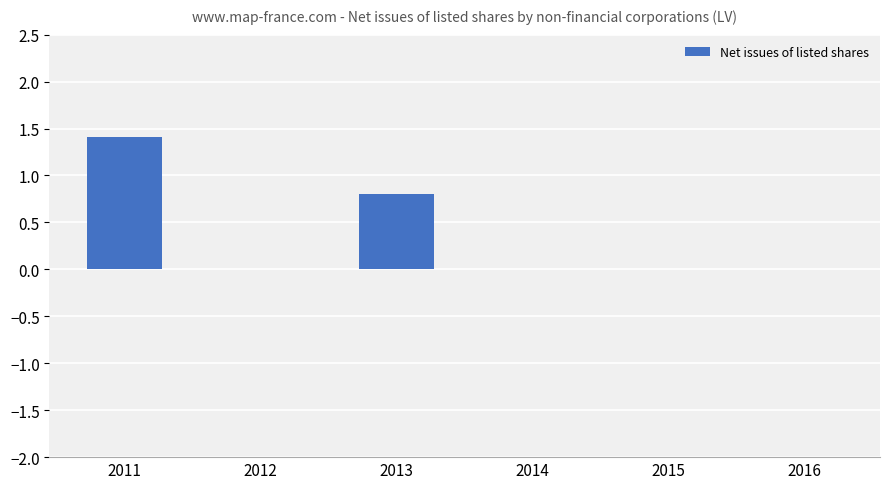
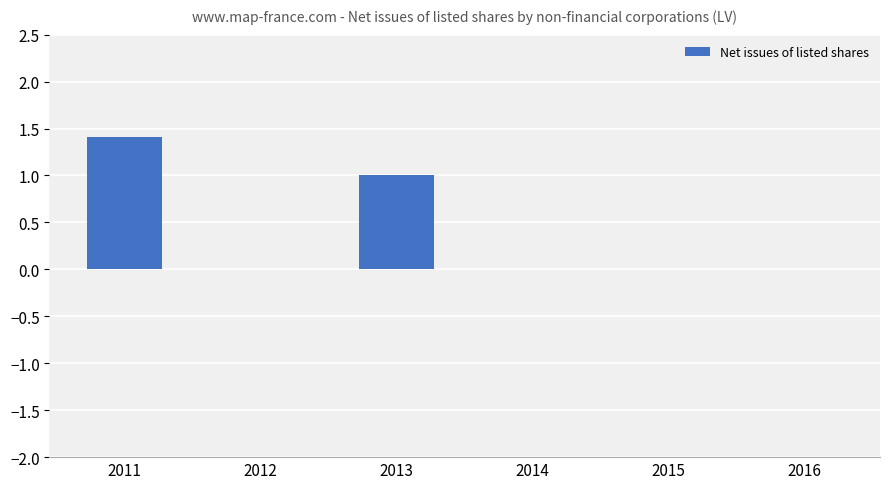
  {
    "2011": 1.4,
    "2012": 0.0,
-   "2013": 0.8,
+   "2013": 1.0,
    "2014": 0.0,
    "2015": 0.0,
    "2016": 0.0
  }
